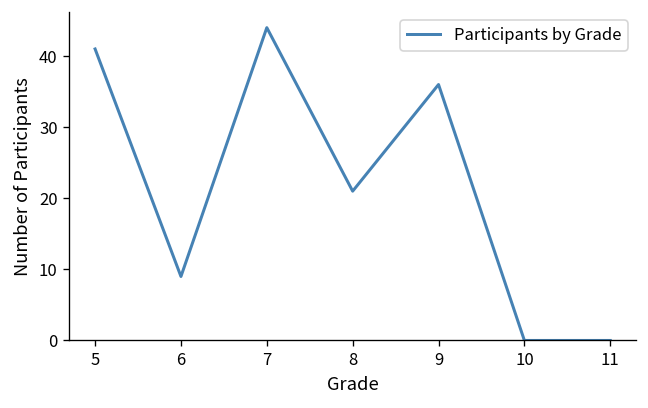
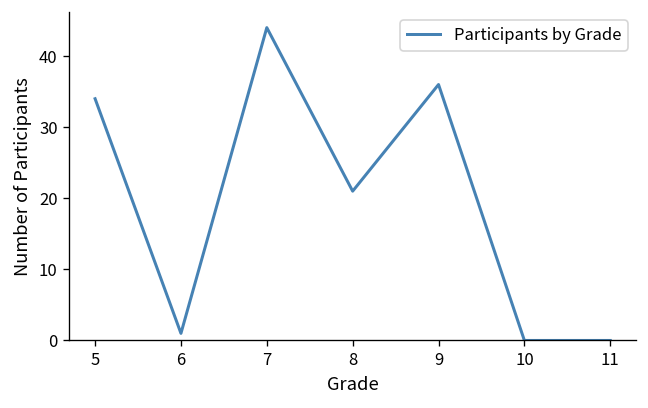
  {
-   "5": 41,
-   "6": 9,
+   "5": 34,
+   "6": 1,
    "7": 44,
    "8": 21,
    "9": 36,
    "10": 0,
    "11": 0
  }
